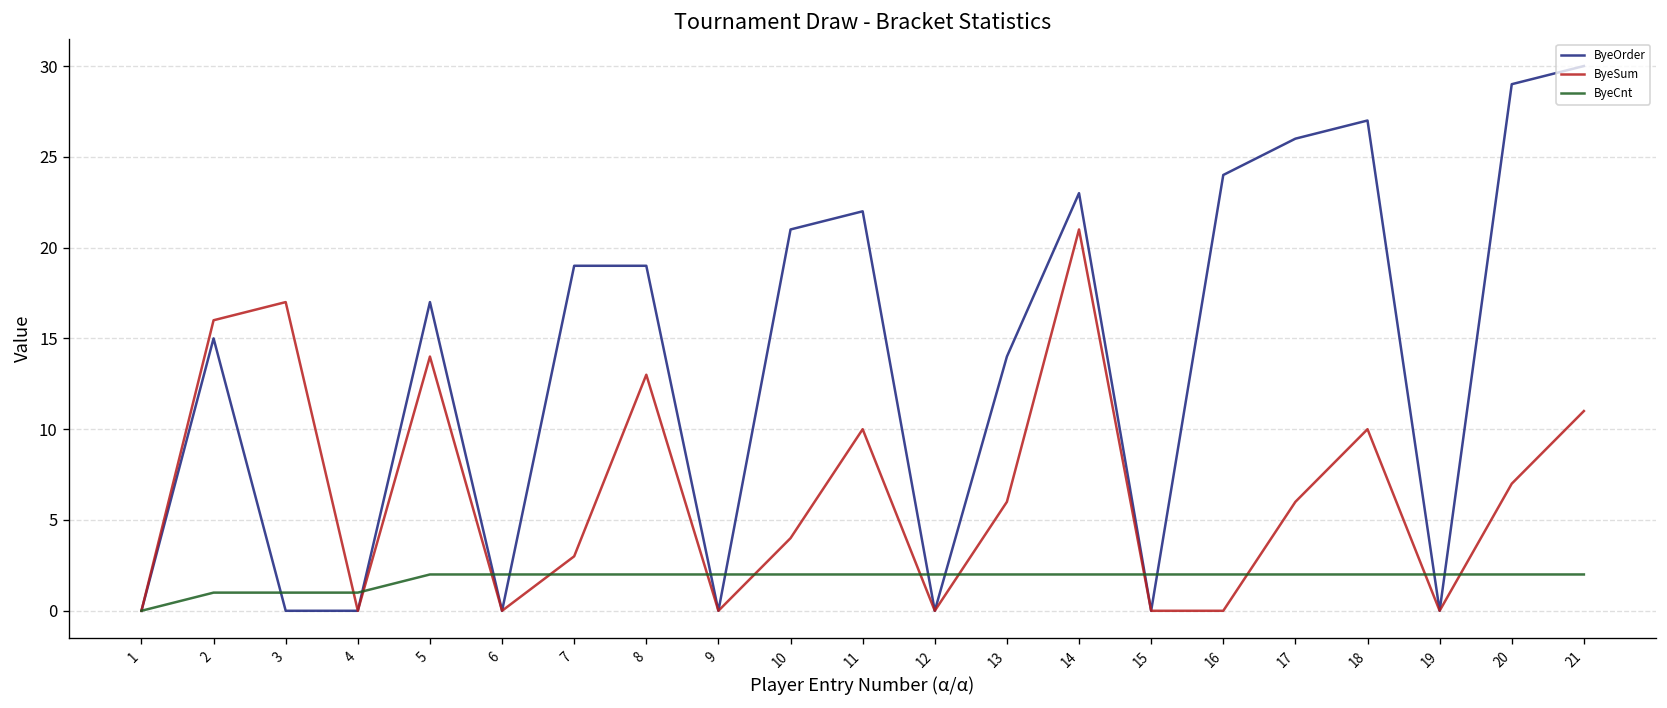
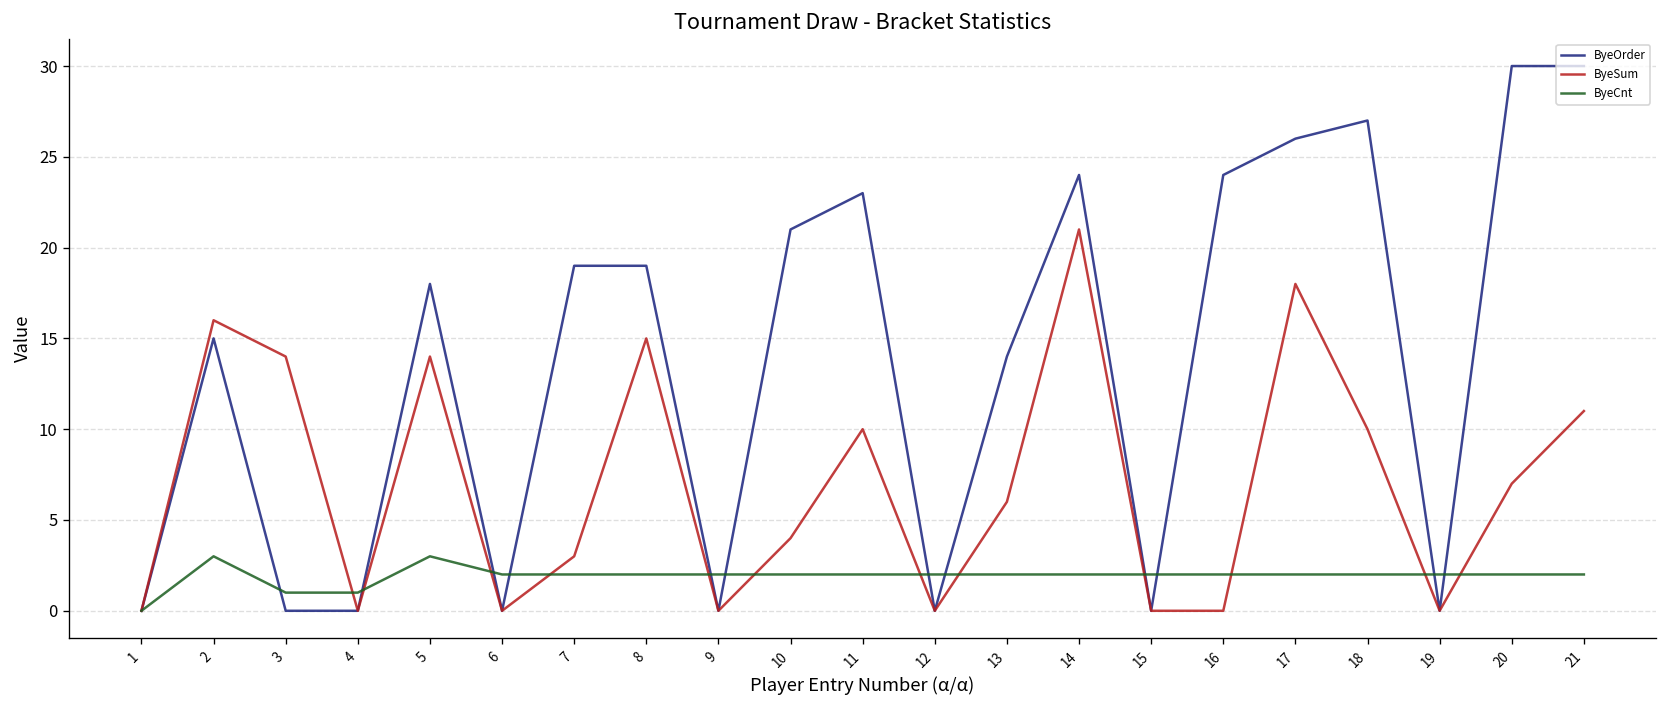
  {
    "ByeOrder": {
      "2": 15,
      "3": 0,
-     "5": 17,
+     "5": 18,
      "7": 19,
      "8": 19,
      "10": 21,
-     "11": 22,
+     "11": 23,
      "13": 14,
-     "14": 23,
+     "14": 24,
      "16": 24,
      "17": 26,
      "18": 27,
-     "20": 29
+     "20": 30
    },
    "ByeSum": {
      "2": 16,
-     "3": 17,
+     "3": 14,
      "5": 14,
      "7": 3,
-     "8": 13,
+     "8": 15,
      "10": 4,
      "11": 10,
      "13": 6,
      "14": 21,
      "16": 0,
-     "17": 6,
+     "17": 18,
      "18": 10,
      "20": 7,
      "21": 11
    },
    "ByeCnt": {
-     "2": 1,
+     "2": 3,
      "3": 1,
      "4": 1,
-     "5": 2,
+     "5": 3,
      "6": 2,
      "7": 2,
      "8": 2,
      "9": 2,
      "10": 2,
      "11": 2,
      "12": 2,
      "13": 2,
      "14": 2,
      "15": 2,
      "16": 2,
      "17": 2,
      "18": 2,
      "19": 2,
      "20": 2,
      "21": 2
    }
  }
